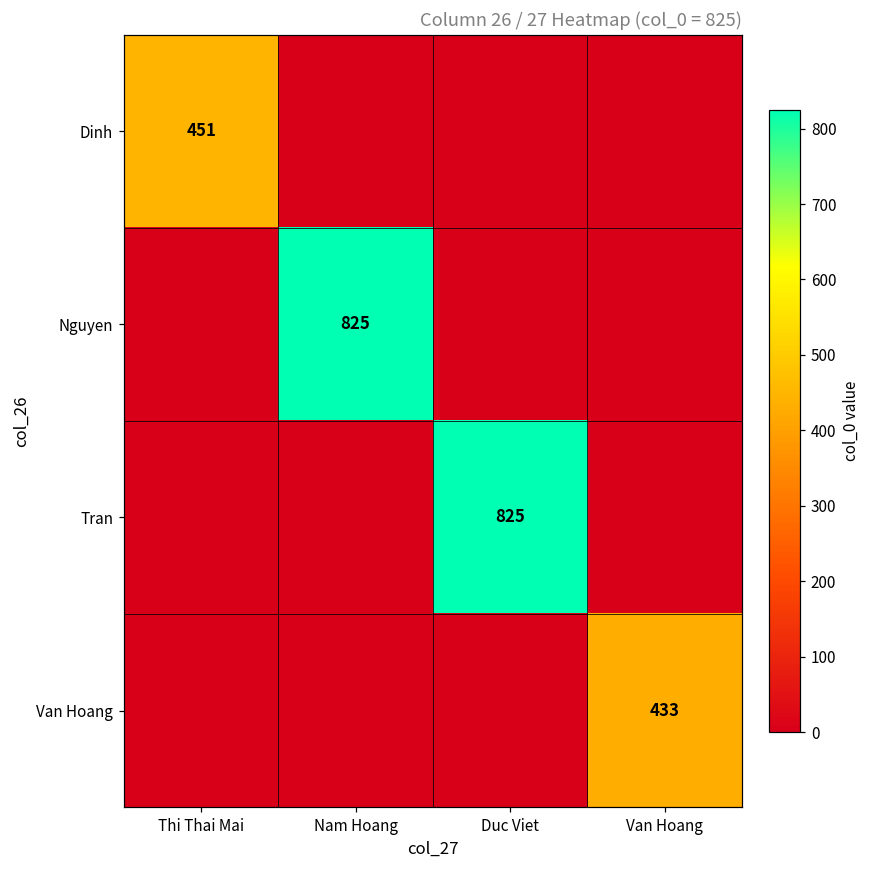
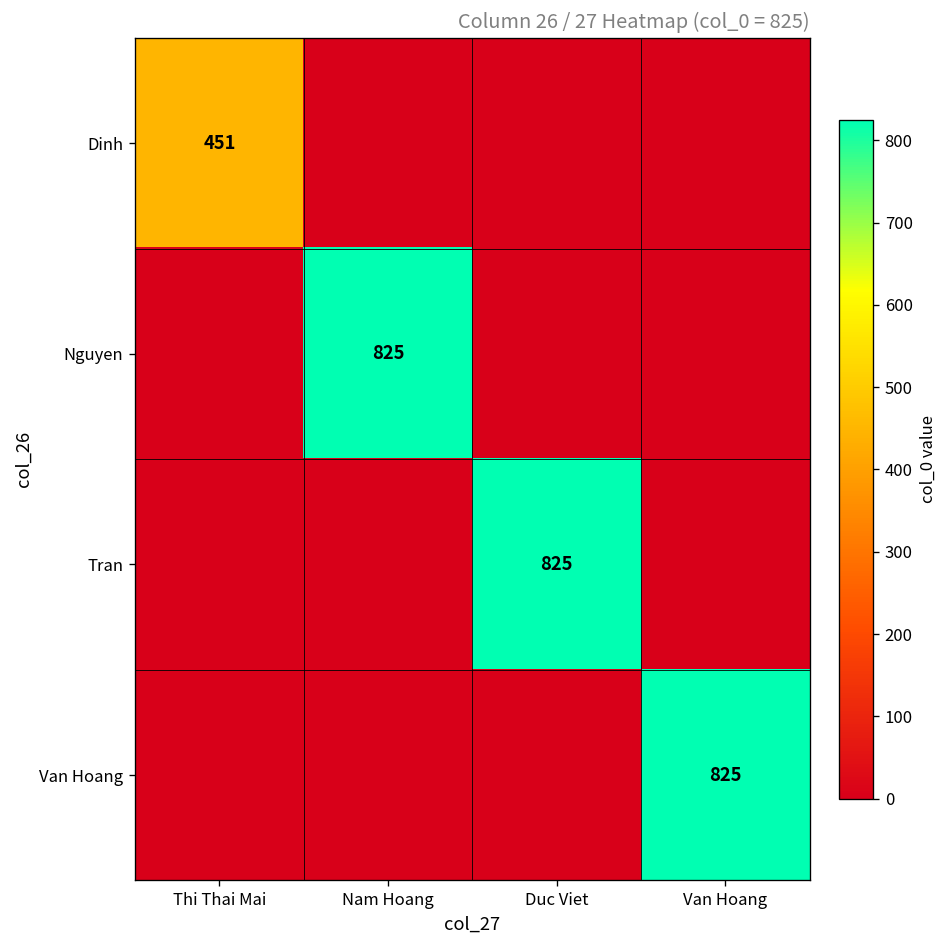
  {
    "Dinh": {
      "Thi Thai Mai": 451
    },
    "Nguyen": {
      "Nam Hoang": 825
    },
    "Tran": {
      "Duc Viet": 825
    },
    "Van Hoang": {
-     "Van Hoang": 433
+     "Van Hoang": 825
    }
  }
